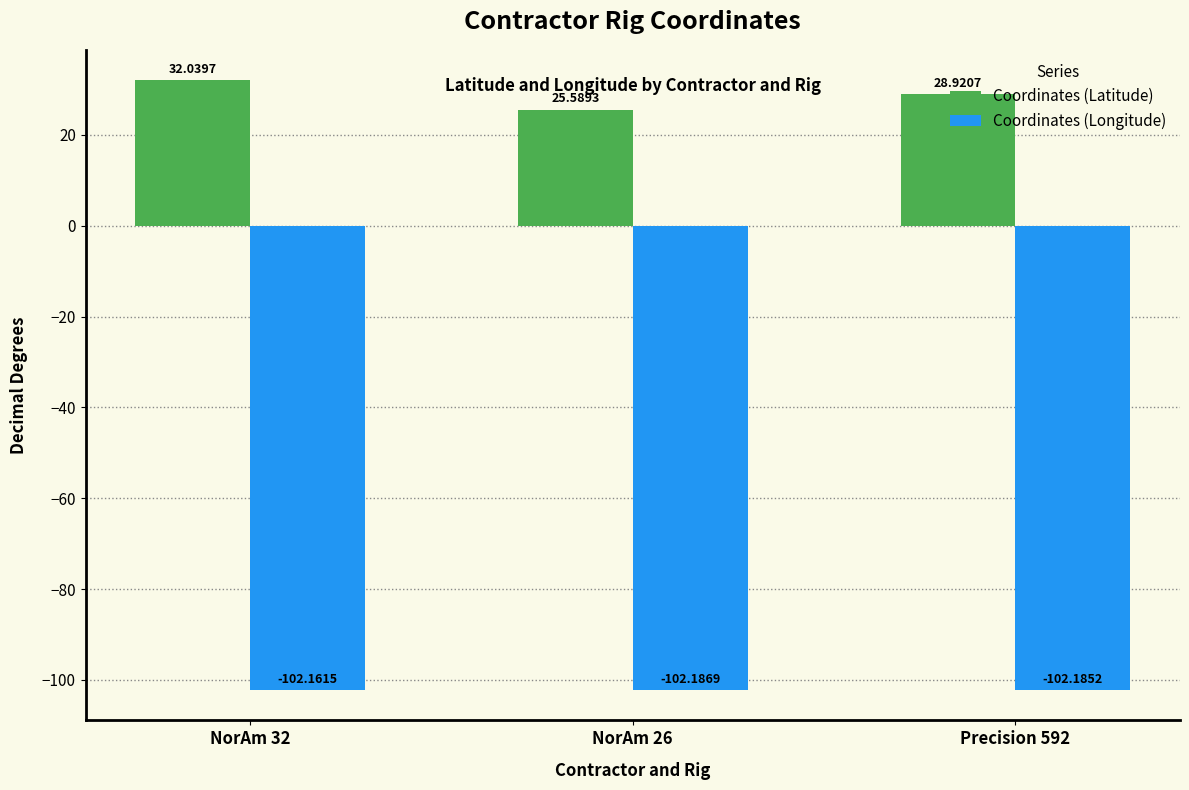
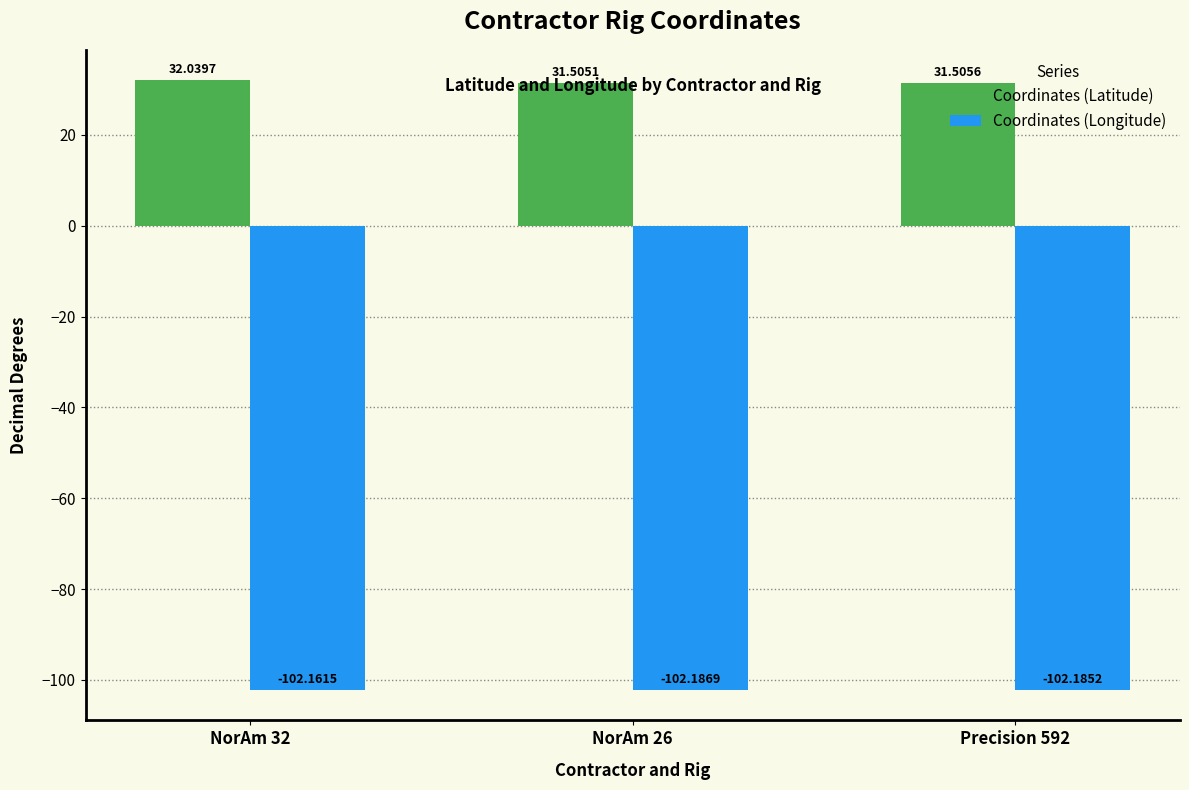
  {
    "Coordinates (Latitude)": {
      "NorAm 32": 32.0397,
-     "NorAm 26": 25.5893,
-     "Precision 592": 28.9207
+     "NorAm 26": 31.5051,
+     "Precision 592": 31.5056
    },
    "Coordinates (Longitude)": {
      "NorAm 32": -102.1615,
      "NorAm 26": -102.1869,
      "Precision 592": -102.1852
    }
  }
